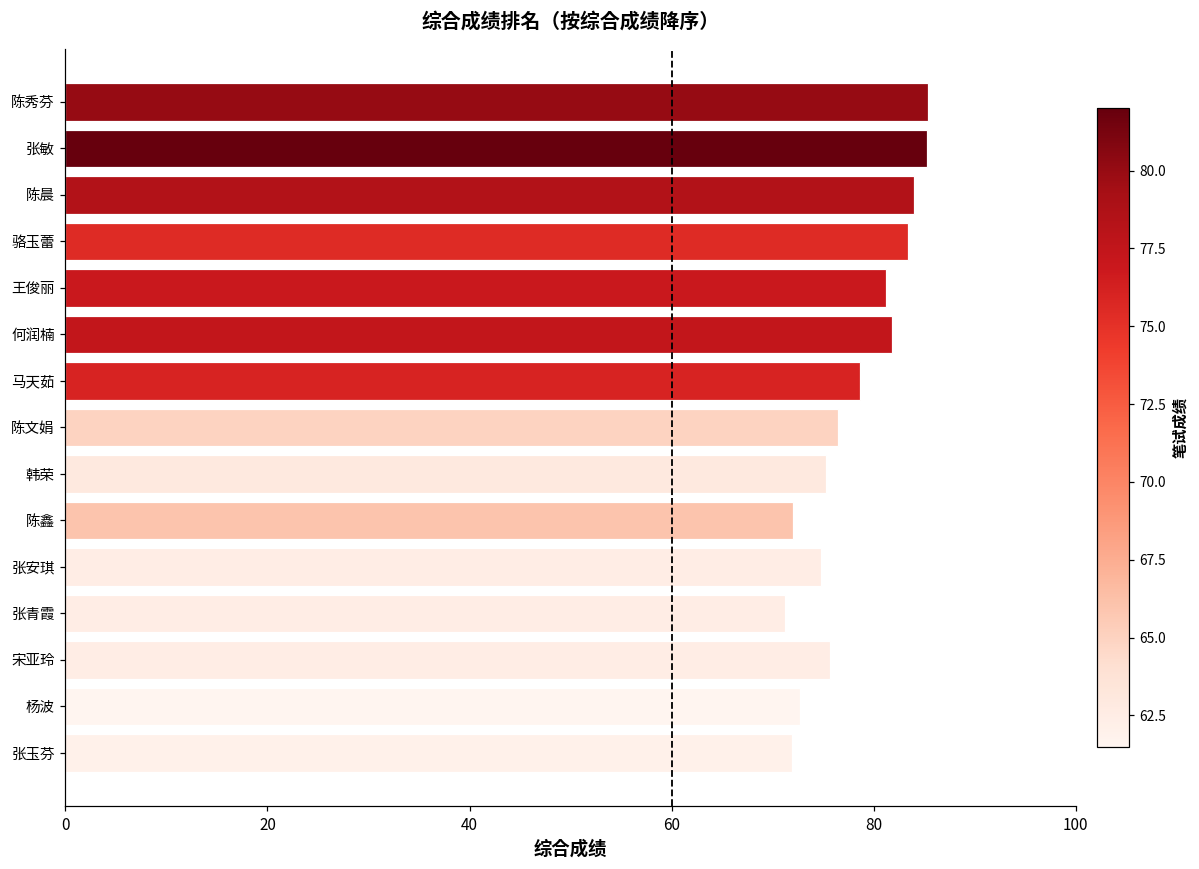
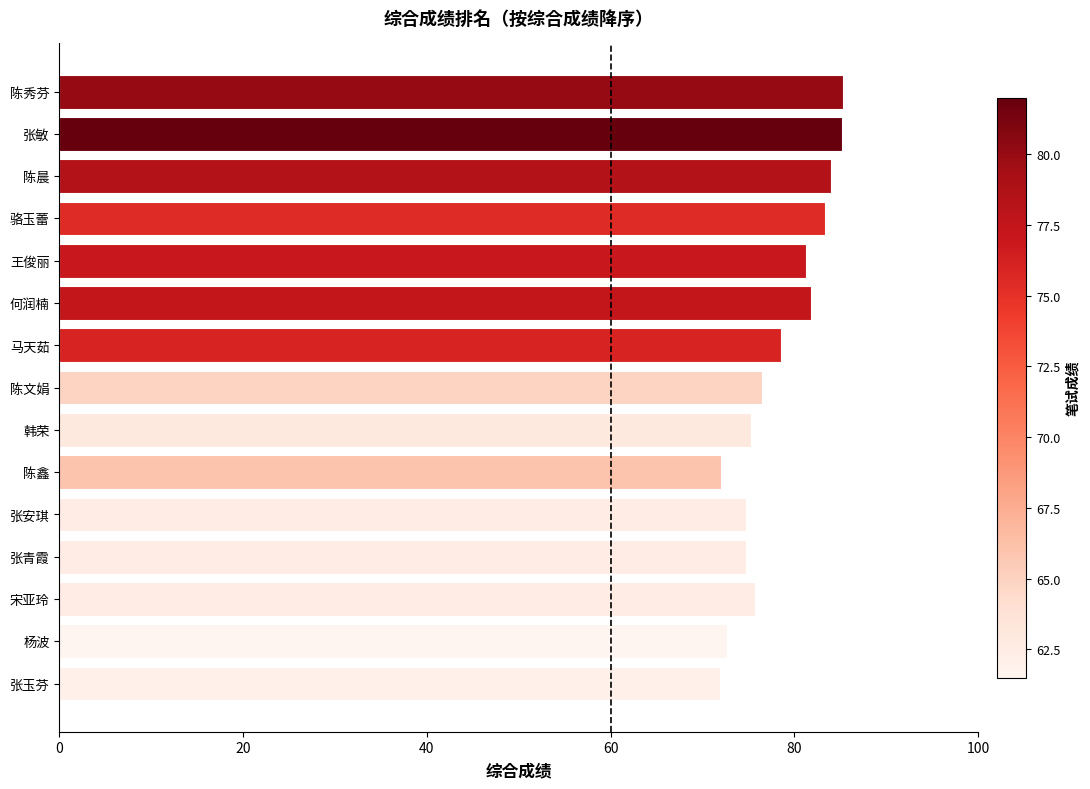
  {
    "陈秀芬": 85,
    "张敏": 85,
    "陈晨": 84,
    "骆玉蕾": 83,
    "王俊丽": 81,
    "何润楠": 82,
    "马天茹": 79,
    "陈文娟": 77,
    "韩荣": 75,
    "陈鑫": 72,
    "张安琪": 75,
-   "张青霞": 71,
+   "张青霞": 75,
    "宋亚玲": 76,
    "杨波": 73,
    "张玉芬": 72
  }
